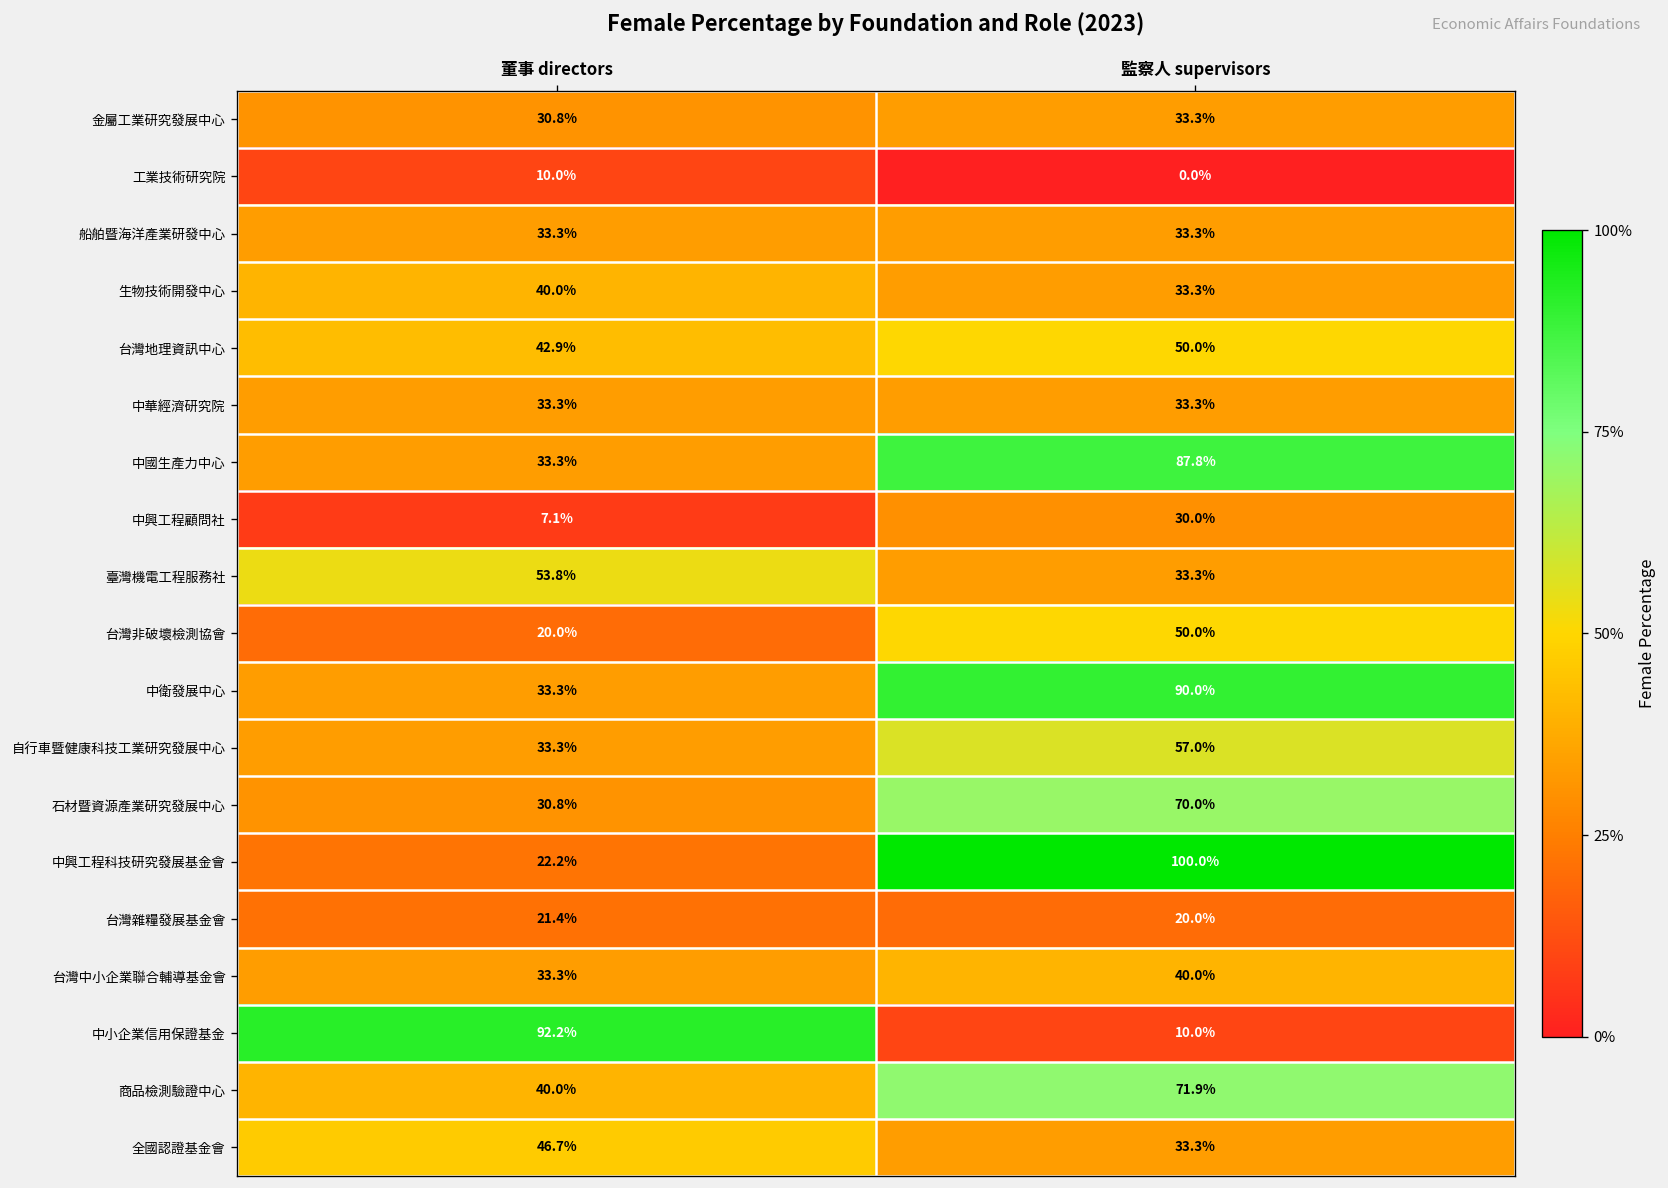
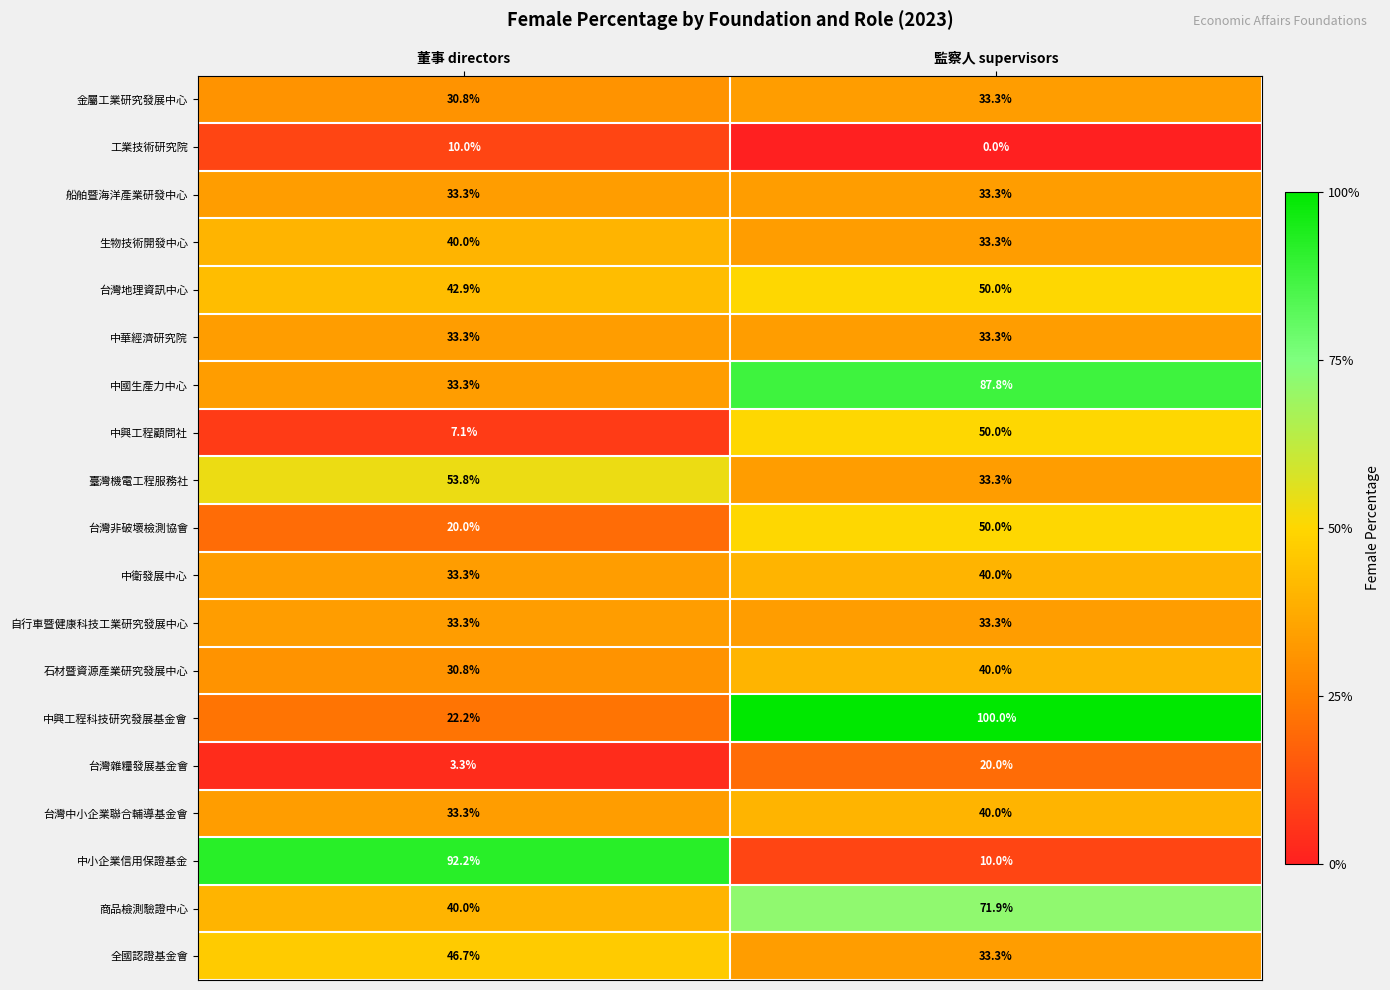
  {
    "金屬工業研究發展中心": {
      "董事 directors": "30.8%",
      "監察人 supervisors": "33.3%"
    },
    "工業技術研究院": {
      "董事 directors": "10.0%",
      "監察人 supervisors": "0.0%"
    },
    "船舶暨海洋產業研發中心": {
      "董事 directors": "33.3%",
      "監察人 supervisors": "33.3%"
    },
    "生物技術開發中心": {
      "董事 directors": "40.0%",
      "監察人 supervisors": "33.3%"
    },
    "台灣地理資訊中心": {
      "董事 directors": "42.9%",
      "監察人 supervisors": "50.0%"
    },
    "中華經濟研究院": {
      "董事 directors": "33.3%",
      "監察人 supervisors": "33.3%"
    },
    "中國生產力中心": {
      "董事 directors": "33.3%",
      "監察人 supervisors": "87.8%"
    },
    "中興工程顧問社": {
      "董事 directors": "7.1%",
-     "監察人 supervisors": "30.0%"
+     "監察人 supervisors": "50.0%"
    },
    "臺灣機電工程服務社": {
      "董事 directors": "53.8%",
      "監察人 supervisors": "33.3%"
    },
    "台灣非破壞檢測協會": {
      "董事 directors": "20.0%",
      "監察人 supervisors": "50.0%"
    },
    "中衛發展中心": {
      "董事 directors": "33.3%",
-     "監察人 supervisors": "90.0%"
+     "監察人 supervisors": "40.0%"
    },
    "自行車暨健康科技工業研究發展中心": {
      "董事 directors": "33.3%",
-     "監察人 supervisors": "57.0%"
+     "監察人 supervisors": "33.3%"
    },
    "石材暨資源產業研究發展中心": {
      "董事 directors": "30.8%",
-     "監察人 supervisors": "70.0%"
+     "監察人 supervisors": "40.0%"
    },
    "中興工程科技研究發展基金會": {
      "董事 directors": "22.2%",
      "監察人 supervisors": "100.0%"
    },
    "台灣雜糧發展基金會": {
-     "董事 directors": "21.4%",
+     "董事 directors": "3.3%",
      "監察人 supervisors": "20.0%"
    },
    "台灣中小企業聯合輔導基金會": {
      "董事 directors": "33.3%",
      "監察人 supervisors": "40.0%"
    },
    "中小企業信用保證基金": {
      "董事 directors": "92.2%",
      "監察人 supervisors": "10.0%"
    },
    "商品檢測驗證中心": {
      "董事 directors": "40.0%",
      "監察人 supervisors": "71.9%"
    },
    "全國認證基金會": {
      "董事 directors": "46.7%",
      "監察人 supervisors": "33.3%"
    }
  }
